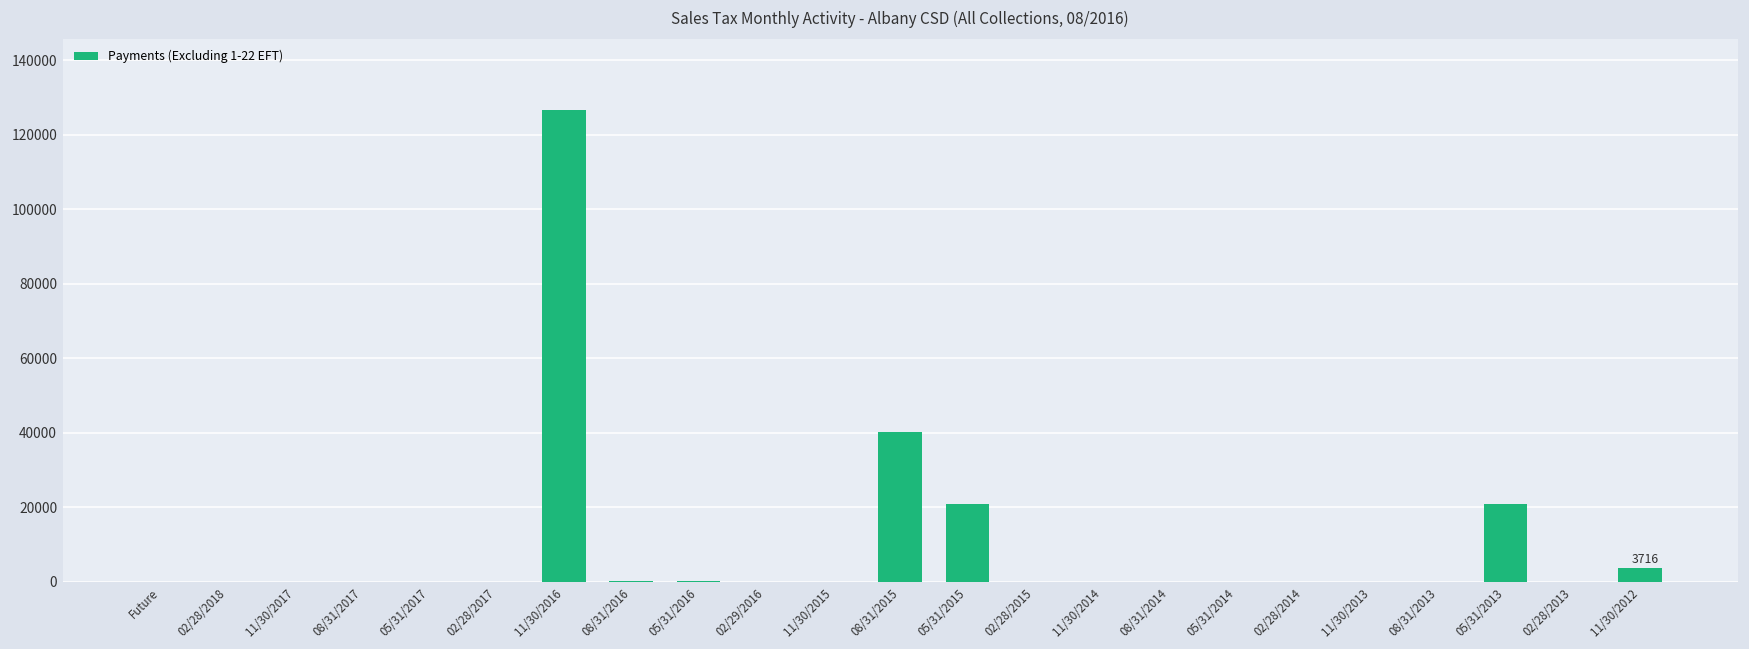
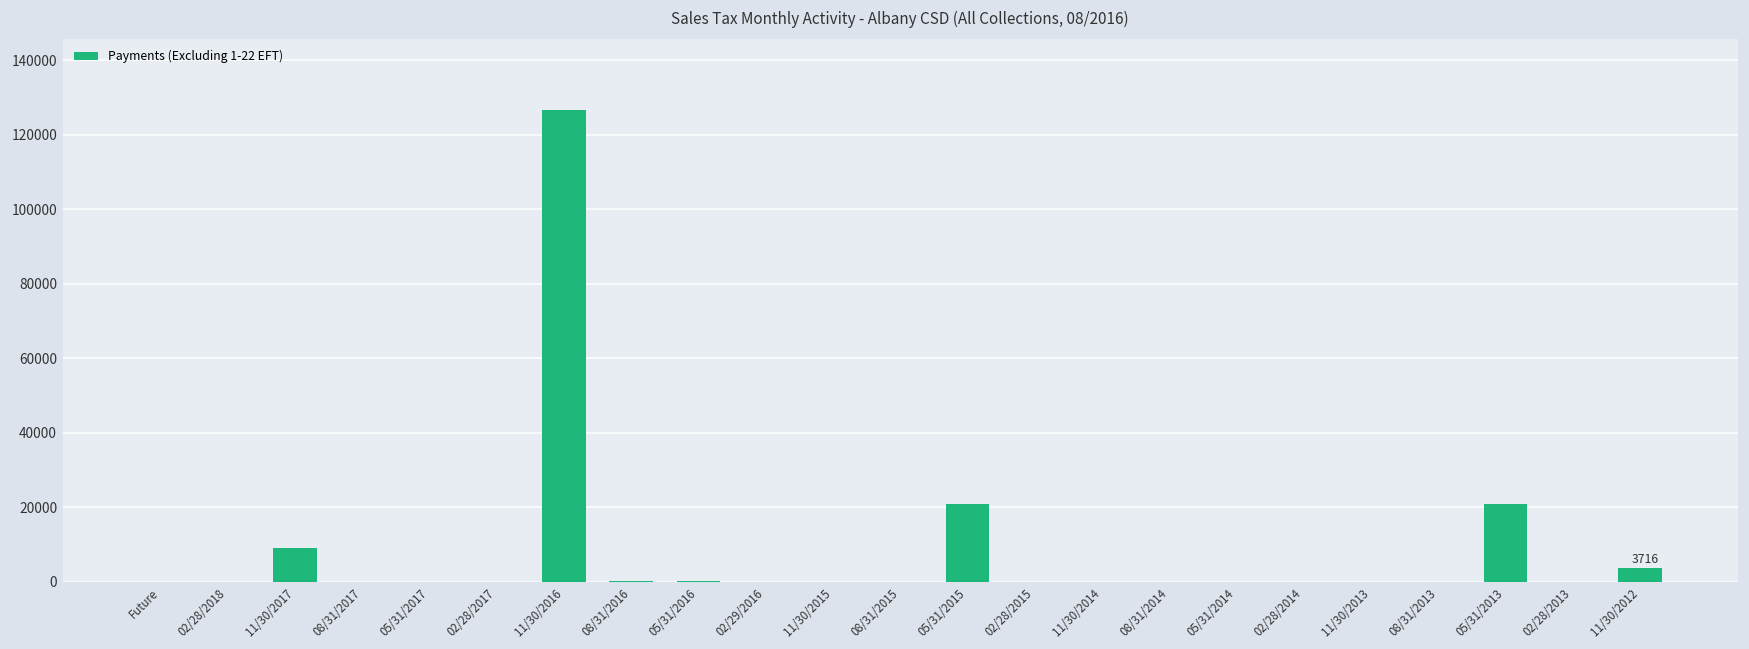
  {
    "Future": 0,
    "02/28/2018": 0,
-   "11/30/2017": 0,
+   "11/30/2017": 9000,
    "08/31/2017": 0,
    "02/28/2017": 0,
    "11/30/2016": 127000,
-   "08/31/2015": 40000,
+   "08/31/2015": 0,
    "05/31/2015": 21000,
    "05/31/2013": 21000
  }
